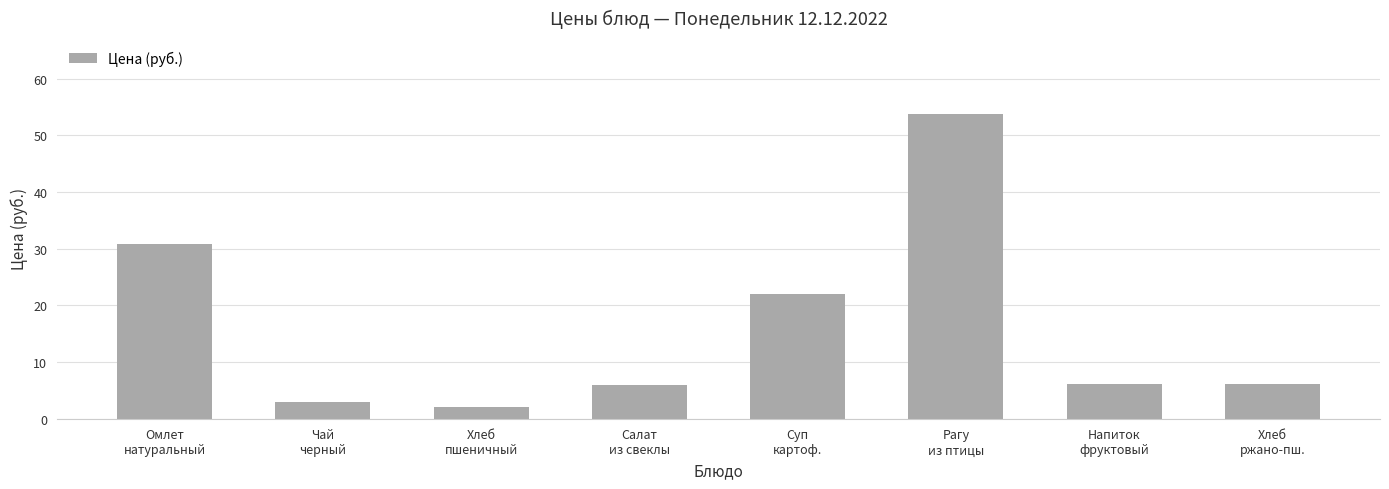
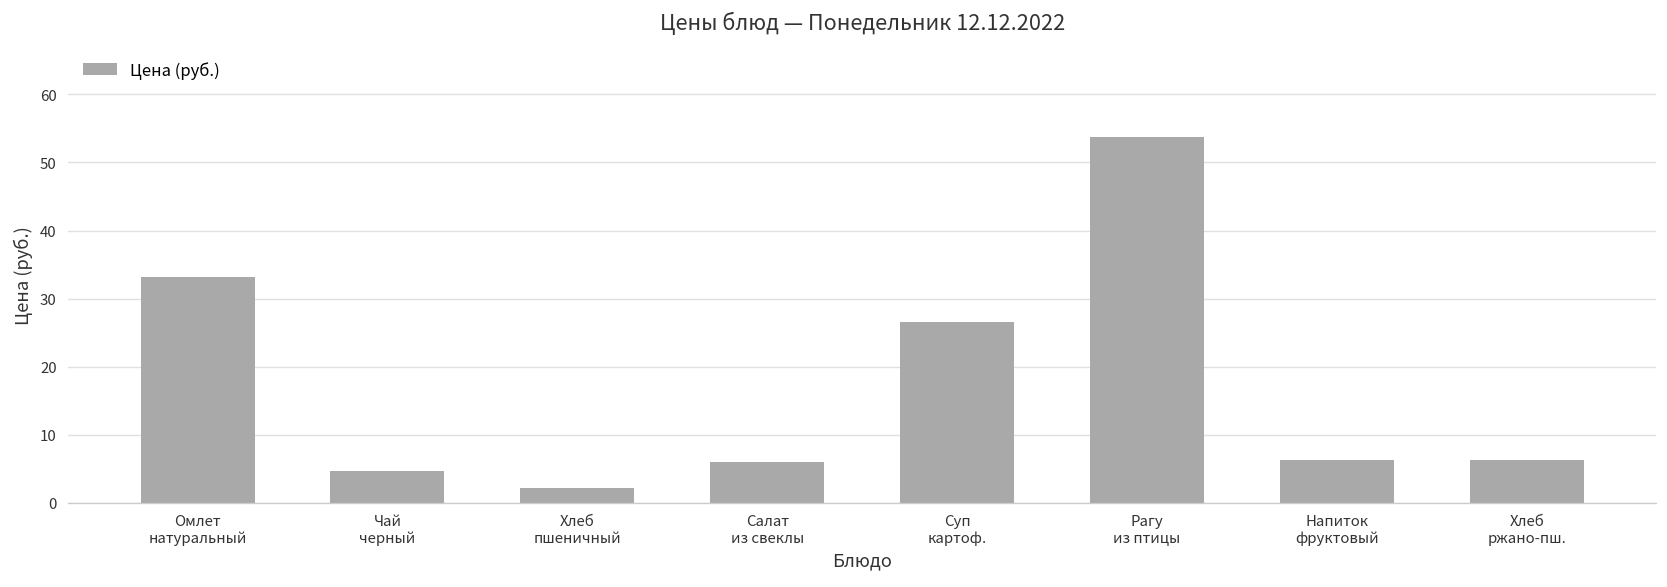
  {
-   "Омлет натуральный": 31,
-   "Чай черный": 3,
+   "Омлет натуральный": 33,
+   "Чай черный": 5,
    "Хлеб пшеничный": 2,
    "Салат из свеклы": 6,
-   "Суп картоф.": 22,
+   "Суп картоф.": 27,
    "Рагу из птицы": 54,
    "Напиток фруктовый": 6,
    "Хлеб ржано-пш.": 6
  }
